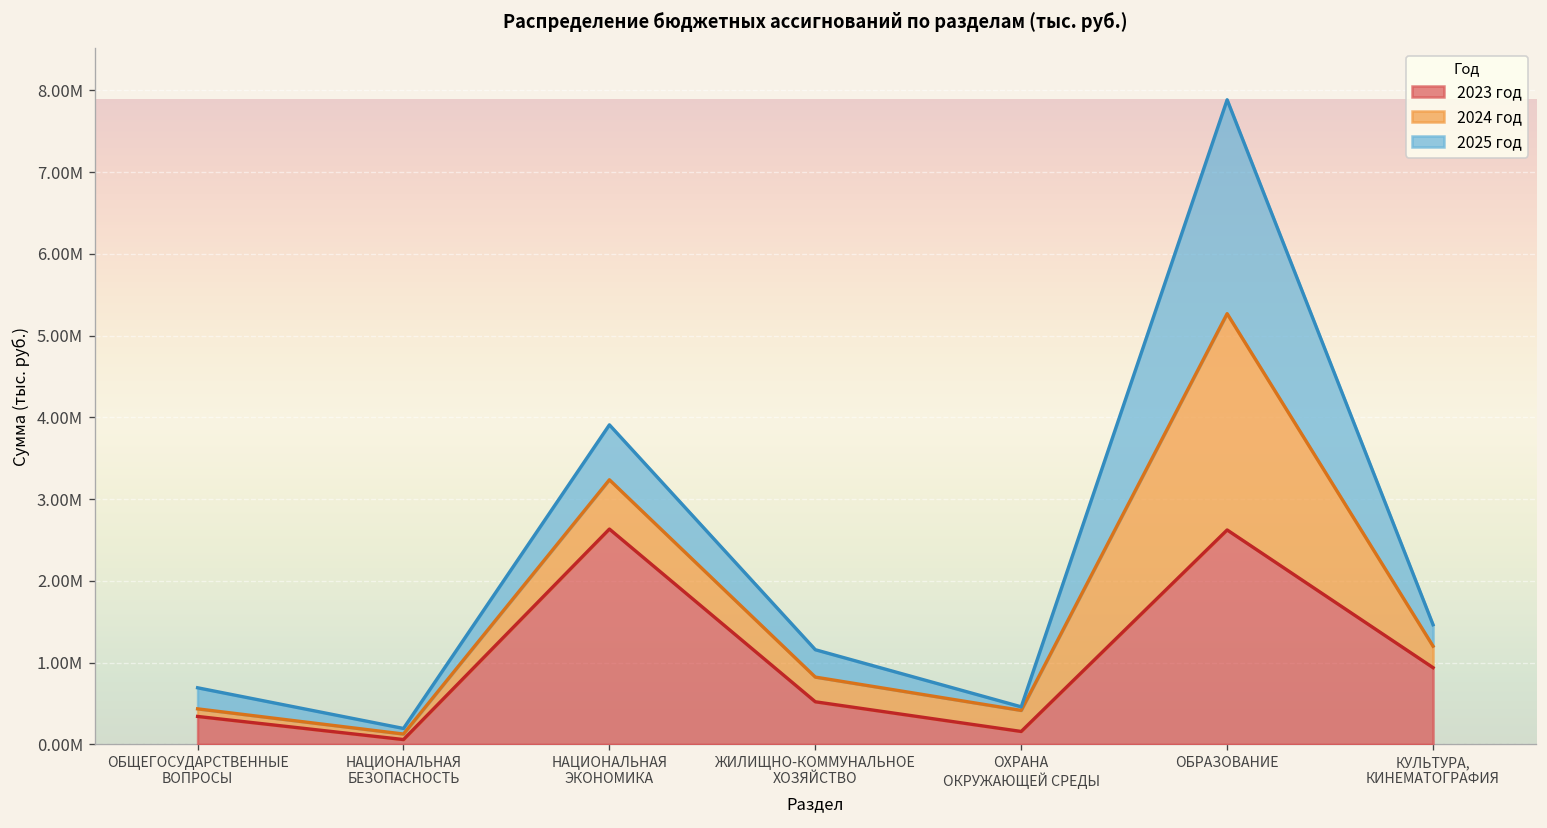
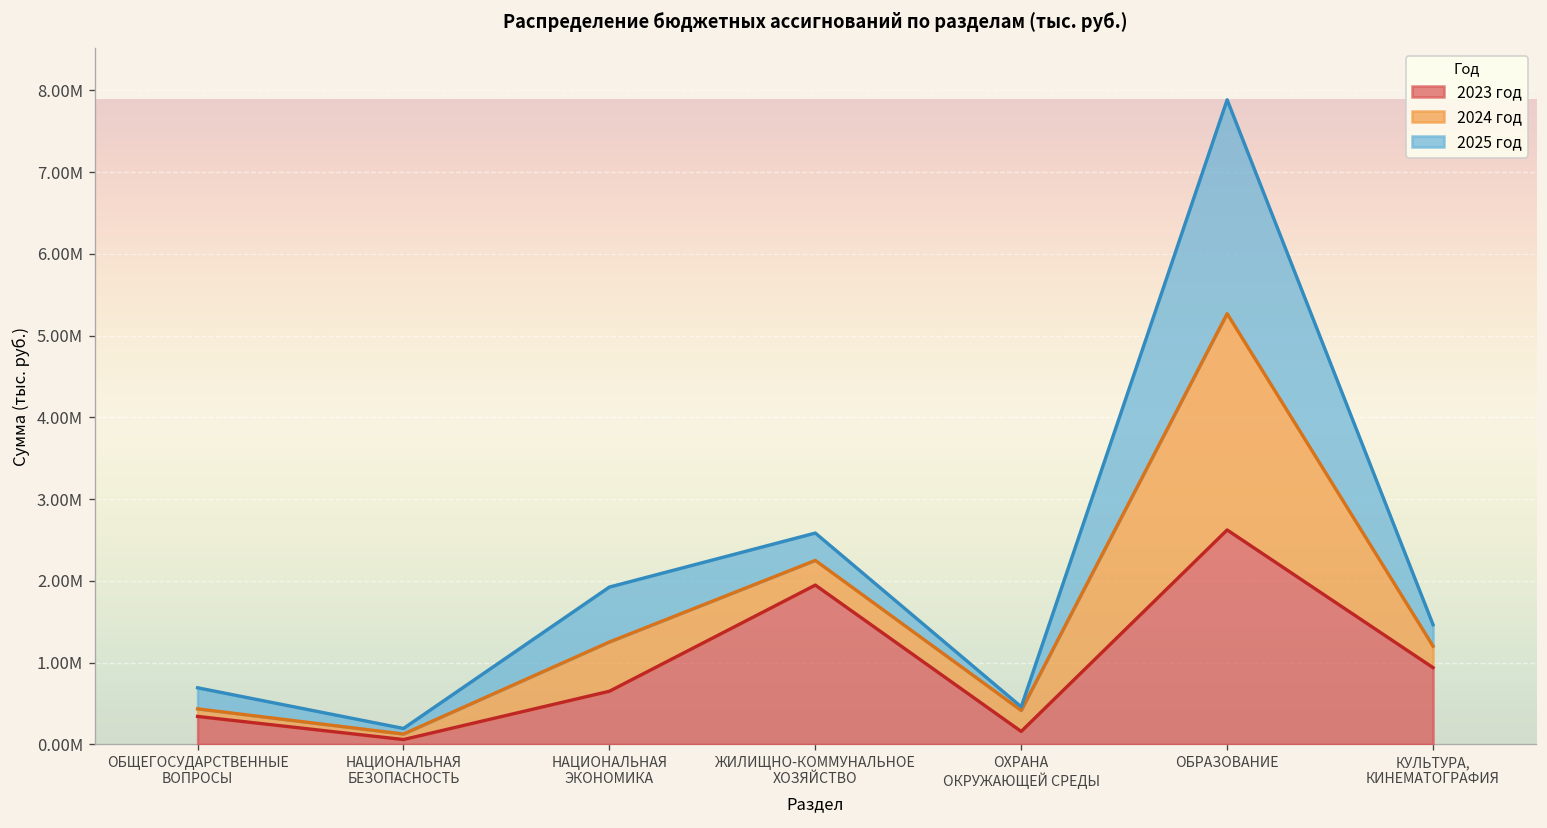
  {
    "2023 год": {
      "ОБЩЕГОСУДАРСТВЕННЫЕ ВОПРОСЫ": 300000,
      "НАЦИОНАЛЬНАЯ БЕЗОПАСНОСТЬ": 100000,
-     "НАЦИОНАЛЬНАЯ ЭКОНОМИКА": 2600000,
-     "ЖИЛИЩНО-КОММУНАЛЬНОЕ ХОЗЯЙСТВО": 500000,
+     "НАЦИОНАЛЬНАЯ ЭКОНОМИКА": 600000,
+     "ЖИЛИЩНО-КОММУНАЛЬНОЕ ХОЗЯЙСТВО": 1900000,
      "ОХРАНА ОКРУЖАЮЩЕЙ СРЕДЫ": 200000,
      "ОБРАЗОВАНИЕ": 2600000,
      "КУЛЬТУРА, КИНЕМАТОГРАФИЯ": 900000
    },
    "2024 год": {
      "ОБЩЕГОСУДАРСТВЕННЫЕ ВОПРОСЫ": 100000,
      "НАЦИОНАЛЬНАЯ БЕЗОПАСНОСТЬ": 100000,
      "НАЦИОНАЛЬНАЯ ЭКОНОМИКА": 600000,
      "ЖИЛИЩНО-КОММУНАЛЬНОЕ ХОЗЯЙСТВО": 300000,
      "ОХРАНА ОКРУЖАЮЩЕЙ СРЕДЫ": 300000,
      "ОБРАЗОВАНИЕ": 2600000,
      "КУЛЬТУРА, КИНЕМАТОГРАФИЯ": 300000
    },
    "2025 год": {
      "ОБЩЕГОСУДАРСТВЕННЫЕ ВОПРОСЫ": 300000,
      "НАЦИОНАЛЬНАЯ БЕЗОПАСНОСТЬ": 100000,
      "НАЦИОНАЛЬНАЯ ЭКОНОМИКА": 700000,
      "ЖИЛИЩНО-КОММУНАЛЬНОЕ ХОЗЯЙСТВО": 300000,
      "ОХРАНА ОКРУЖАЮЩЕЙ СРЕДЫ": 0,
      "ОБРАЗОВАНИЕ": 2600000,
      "КУЛЬТУРА, КИНЕМАТОГРАФИЯ": 300000
    }
  }
